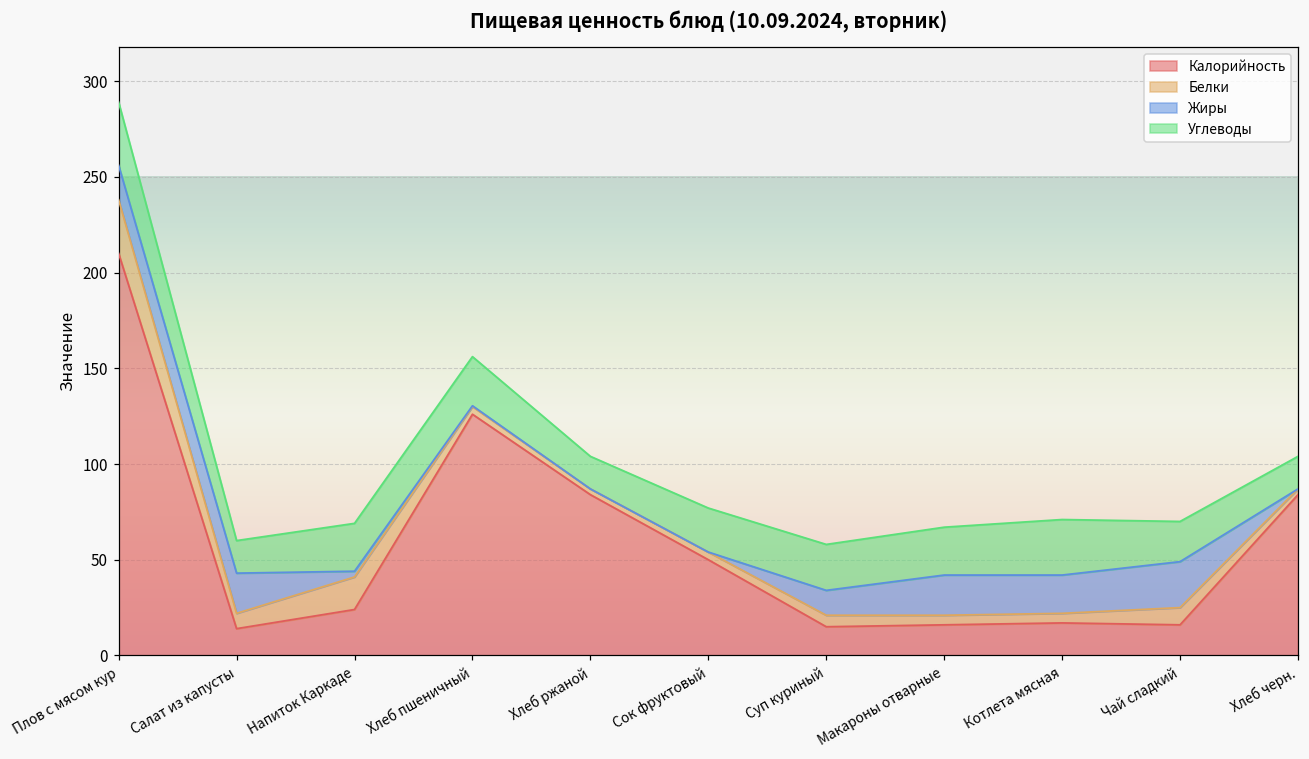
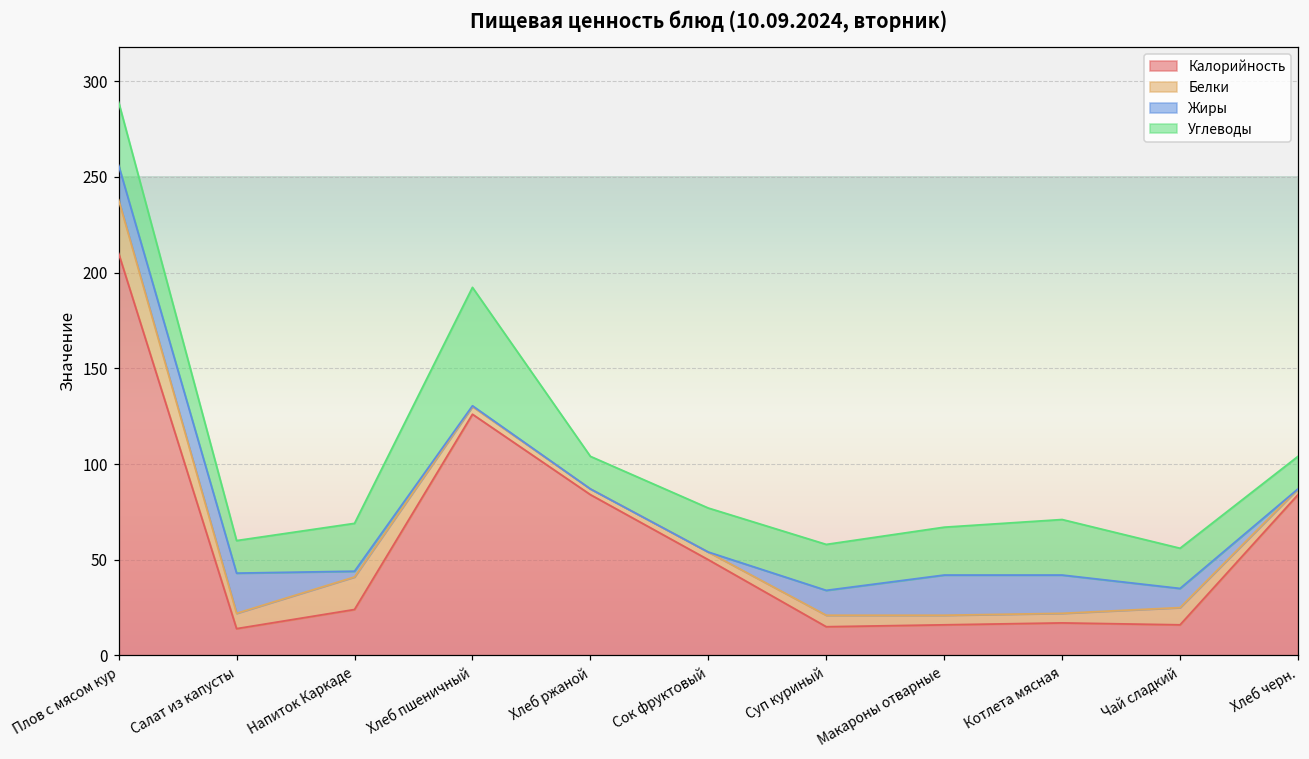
  {
    "Калорийность": {
      "Плов с мясом кур": 210,
      "Салат из капусты": 14,
      "Напиток Каркаде": 24,
      "Хлеб пшеничный": 126,
      "Хлеб ржаной": 84,
      "Сок фруктовый": 50,
      "Суп куриный": 15,
      "Макароны отварные": 16,
      "Котлета мясная": 17,
      "Чай сладкий": 16,
      "Хлеб черн.": 84
    },
    "Белки": {
      "Плов с мясом кур": 28,
      "Салат из капусты": 8,
      "Напиток Каркаде": 17,
      "Суп куриный": 6,
      "Макароны отварные": 5,
      "Котлета мясная": 5,
      "Чай сладкий": 9
    },
    "Жиры": {
      "Плов с мясом кур": 18,
      "Салат из капусты": 21,
      "Напиток Каркаде": 3,
      "Суп куриный": 13,
      "Макароны отварные": 21,
      "Котлета мясная": 20,
-     "Чай сладкий": 24
+     "Чай сладкий": 10
    },
    "Углеводы": {
      "Плов с мясом кур": 33,
      "Салат из капусты": 17,
      "Напиток Каркаде": 25,
-     "Хлеб пшеничный": 26,
+     "Хлеб пшеничный": 62,
      "Хлеб ржаной": 17,
      "Сок фруктовый": 23,
      "Суп куриный": 24,
      "Макароны отварные": 25,
      "Котлета мясная": 29,
      "Чай сладкий": 21,
      "Хлеб черн.": 17
    }
  }
